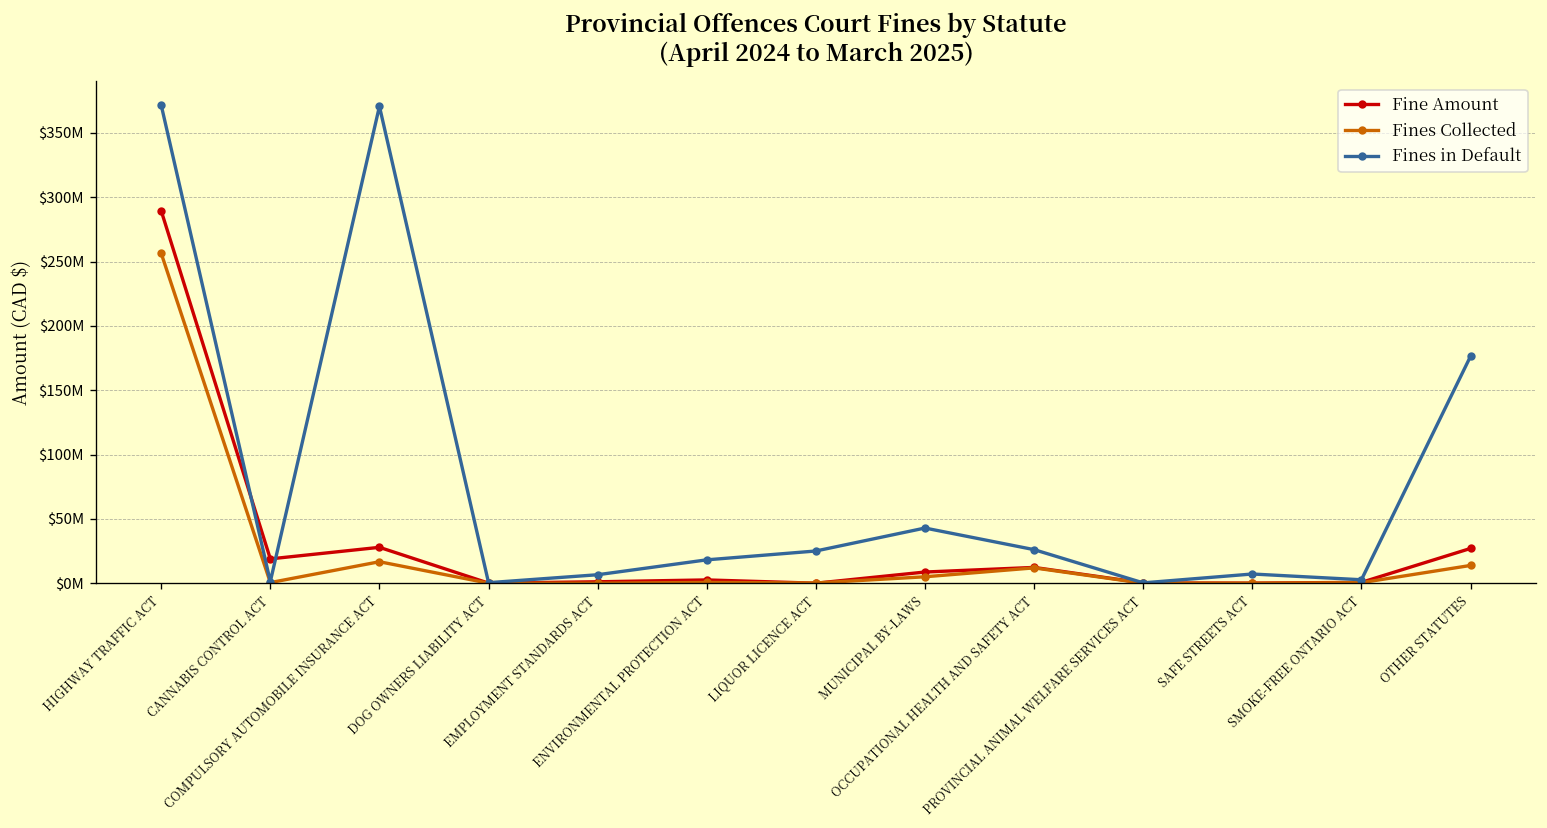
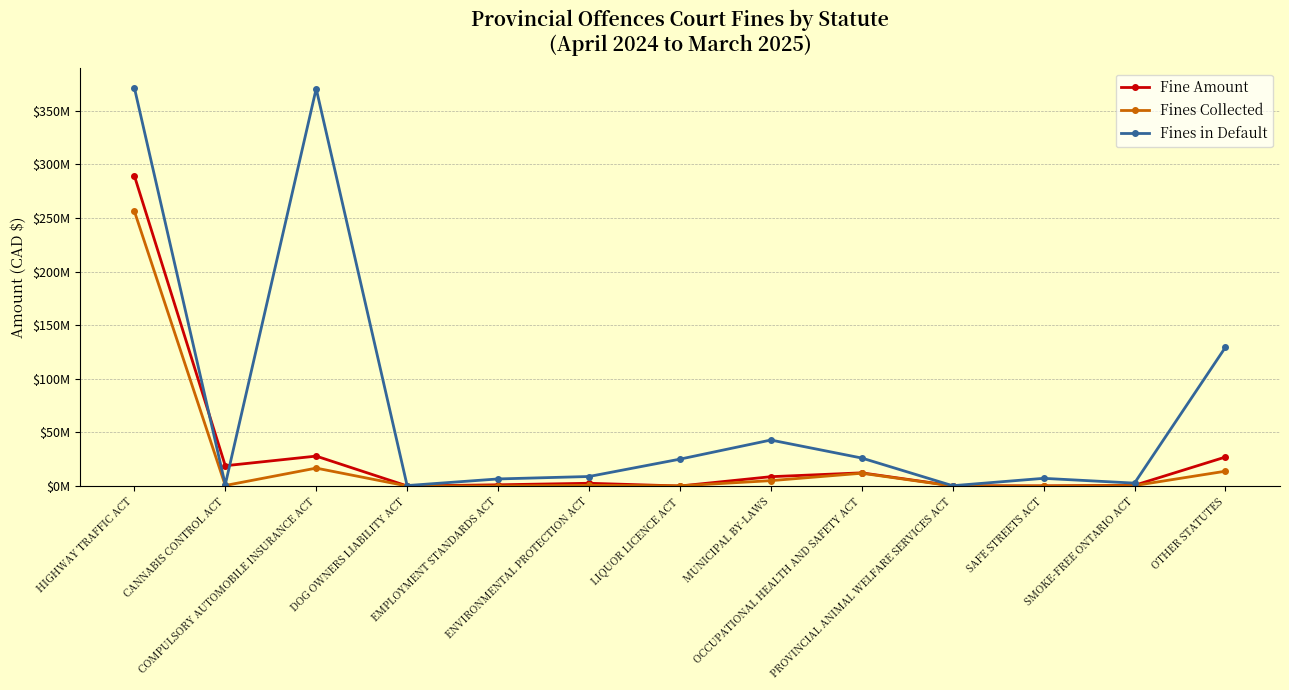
  {
    "Fine Amount": {
      "HIGHWAY TRAFFIC ACT": "$289000000",
      "CANNABIS CONTROL ACT": "$19000000",
      "COMPULSORY AUTOMOBILE INSURANCE ACT": "$28000000",
      "MUNICIPAL BY-LAWS": "$9000000",
      "OTHER STATUTES": "$27000000"
    },
    "Fines Collected": {
      "HIGHWAY TRAFFIC ACT": "$256000000",
      "COMPULSORY AUTOMOBILE INSURANCE ACT": "$17000000",
      "MUNICIPAL BY-LAWS": "$5000000",
      "OTHER STATUTES": "$14000000"
    },
    "Fines in Default": {
      "HIGHWAY TRAFFIC ACT": "$372000000",
      "COMPULSORY AUTOMOBILE INSURANCE ACT": "$371000000",
      "EMPLOYMENT STANDARDS ACT": "$7000000",
-     "ENVIRONMENTAL PROTECTION ACT": "$18000000",
+     "ENVIRONMENTAL PROTECTION ACT": "$9000000",
      "LIQUOR LICENCE ACT": "$25000000",
      "MUNICIPAL BY-LAWS": "$43000000",
      "OCCUPATIONAL HEALTH AND SAFETY ACT": "$26000000",
      "SAFE STREETS ACT": "$7000000",
-     "OTHER STATUTES": "$176000000"
+     "OTHER STATUTES": "$129000000"
    }
  }
